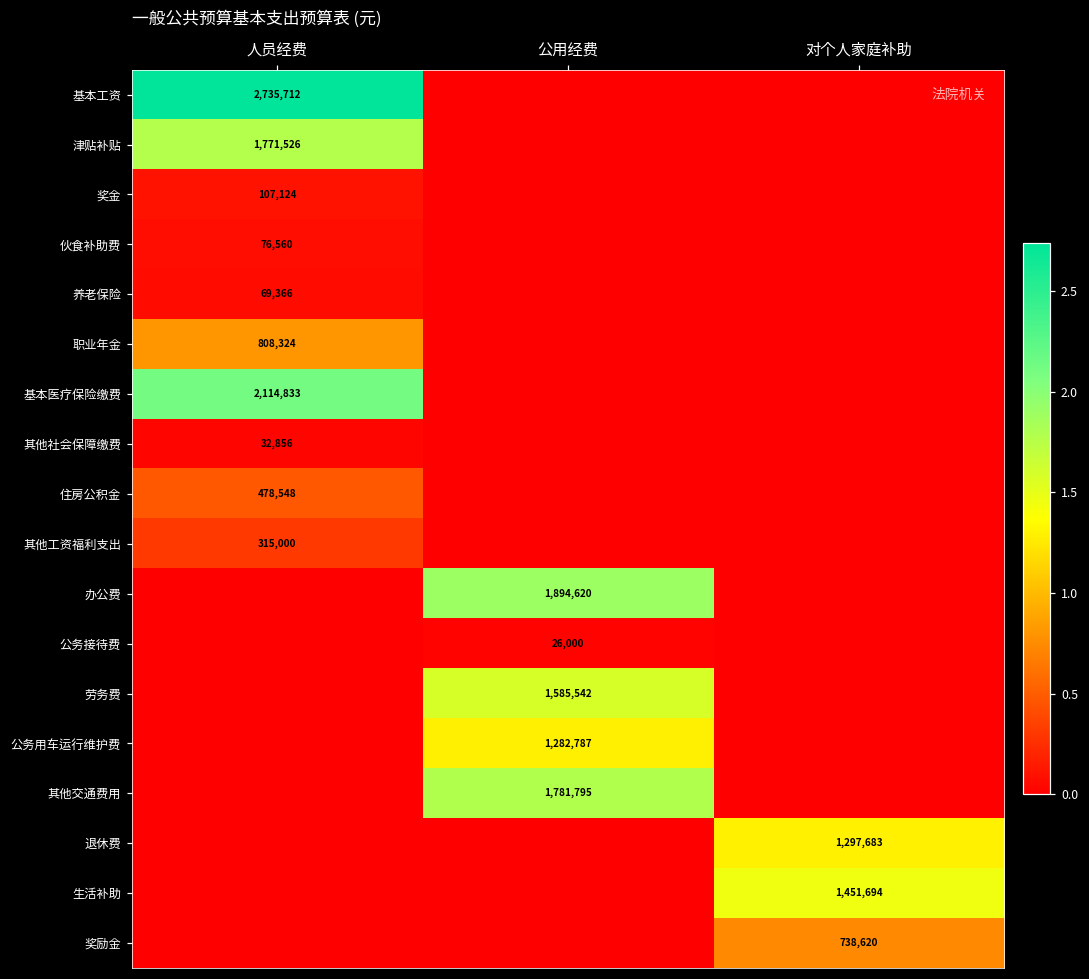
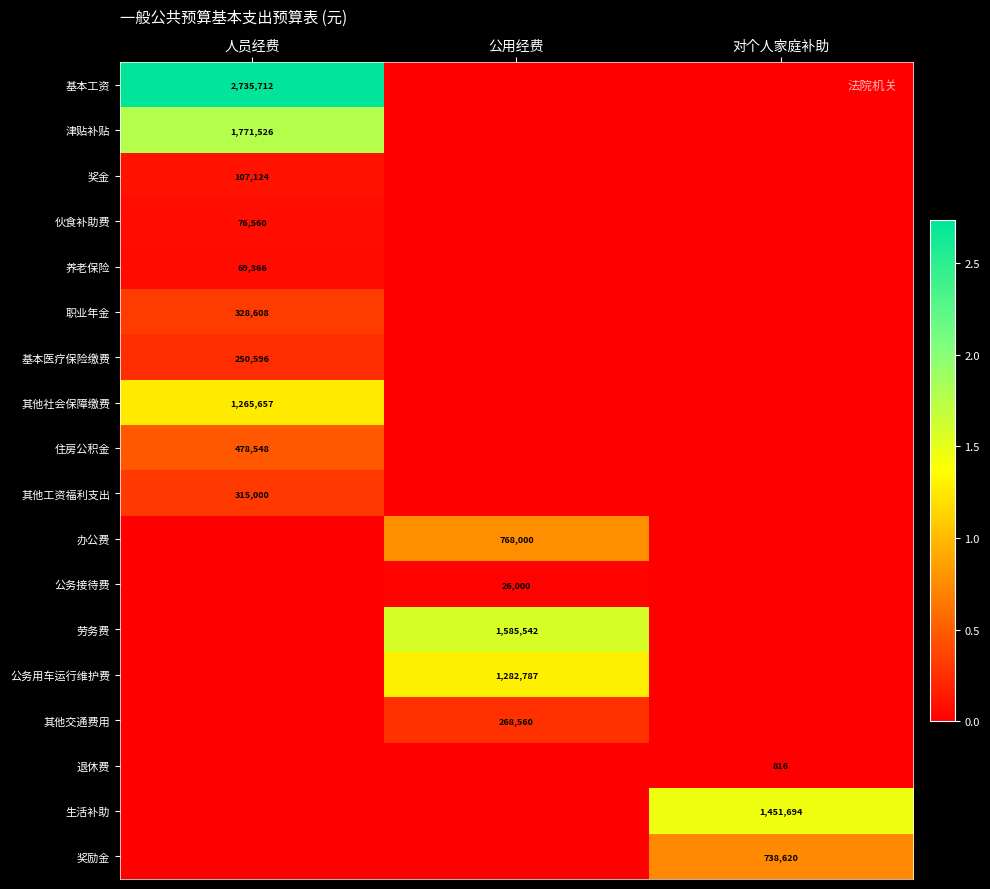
  {
    "基本工资": {
      "人员经费": "2,735,712"
    },
    "津贴补贴": {
      "人员经费": "1,771,526"
    },
    "奖金": {
      "人员经费": "107,124"
    },
    "伙食补助费": {
      "人员经费": "76,560"
    },
    "养老保险": {
      "人员经费": "69,366"
    },
    "职业年金": {
-     "人员经费": "808,324"
+     "人员经费": "328,608"
    },
    "基本医疗保险缴费": {
-     "人员经费": "2,114,833"
+     "人员经费": "250,596"
    },
    "其他社会保障缴费": {
-     "人员经费": "32,856"
+     "人员经费": "1,265,657"
    },
    "住房公积金": {
      "人员经费": "478,548"
    },
    "其他工资福利支出": {
      "人员经费": "315,000"
    },
    "办公费": {
-     "公用经费": "1,894,620"
+     "公用经费": "768,000"
    },
    "公务接待费": {
      "公用经费": "26,000"
    },
    "劳务费": {
      "公用经费": "1,585,542"
    },
    "公务用车运行维护费": {
      "公用经费": "1,282,787"
    },
    "其他交通费用": {
-     "公用经费": "1,781,795"
+     "公用经费": "268,560"
    },
    "退休费": {
-     "对个人家庭补助": "1,297,683"
+     "对个人家庭补助": "816"
    },
    "生活补助": {
      "对个人家庭补助": "1,451,694"
    },
    "奖励金": {
      "对个人家庭补助": "738,620"
    }
  }
